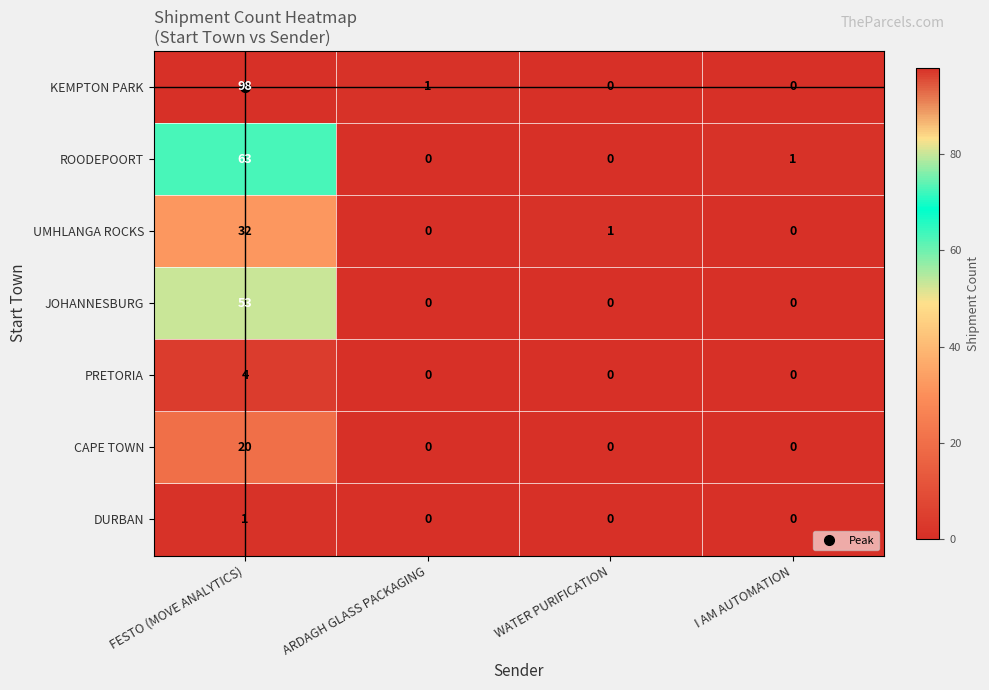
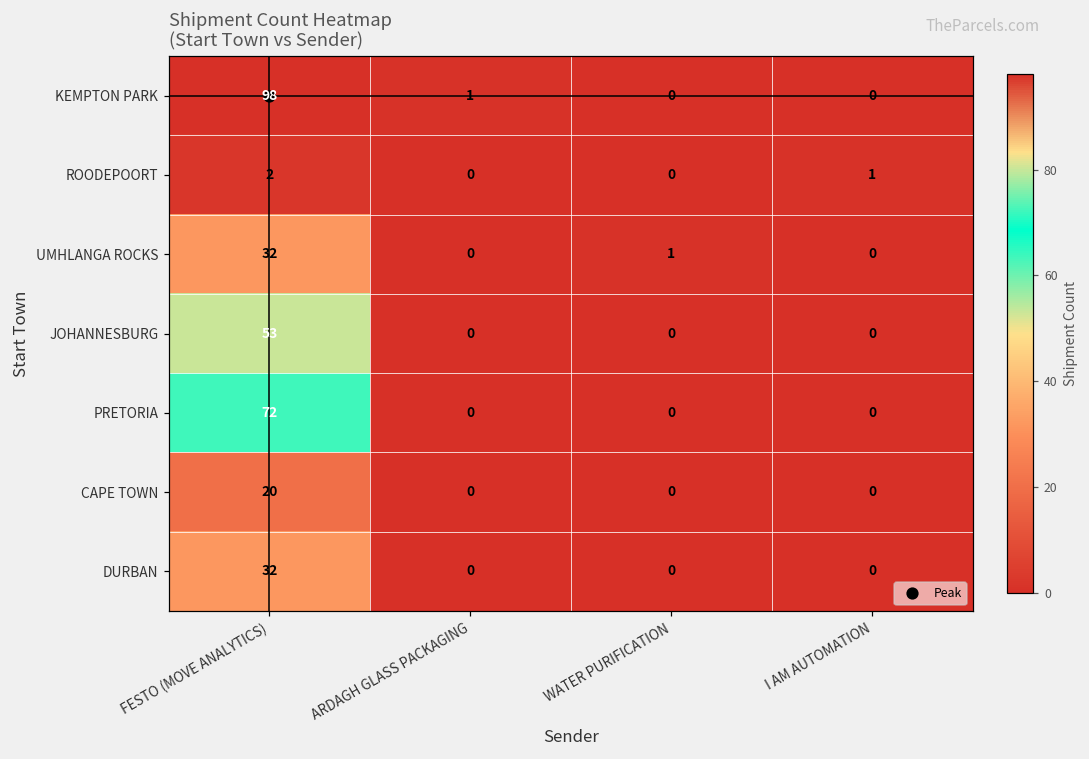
  {
    "KEMPTON PARK": {
      "ARDAGH GLASS PACKAGING": 1,
      "WATER PURIFICATION": 0,
      "I AM AUTOMATION": 0
    },
    "ROODEPOORT": {
-     "FESTO (MOVE ANALYTICS)": 63,
+     "FESTO (MOVE ANALYTICS)": 2,
      "ARDAGH GLASS PACKAGING": 0,
      "WATER PURIFICATION": 0,
      "I AM AUTOMATION": 1
    },
    "UMHLANGA ROCKS": {
      "FESTO (MOVE ANALYTICS)": 32,
      "ARDAGH GLASS PACKAGING": 0,
      "WATER PURIFICATION": 1,
      "I AM AUTOMATION": 0
    },
    "JOHANNESBURG": {
      "FESTO (MOVE ANALYTICS)": 53,
      "ARDAGH GLASS PACKAGING": 0,
      "WATER PURIFICATION": 0,
      "I AM AUTOMATION": 0
    },
    "PRETORIA": {
-     "FESTO (MOVE ANALYTICS)": 4,
+     "FESTO (MOVE ANALYTICS)": 72,
      "ARDAGH GLASS PACKAGING": 0,
      "WATER PURIFICATION": 0,
      "I AM AUTOMATION": 0
    },
    "CAPE TOWN": {
      "FESTO (MOVE ANALYTICS)": 20,
      "ARDAGH GLASS PACKAGING": 0,
      "WATER PURIFICATION": 0,
      "I AM AUTOMATION": 0
    },
    "DURBAN": {
-     "FESTO (MOVE ANALYTICS)": 1,
+     "FESTO (MOVE ANALYTICS)": 32,
      "ARDAGH GLASS PACKAGING": 0,
      "WATER PURIFICATION": 0,
      "I AM AUTOMATION": 0
    }
  }
